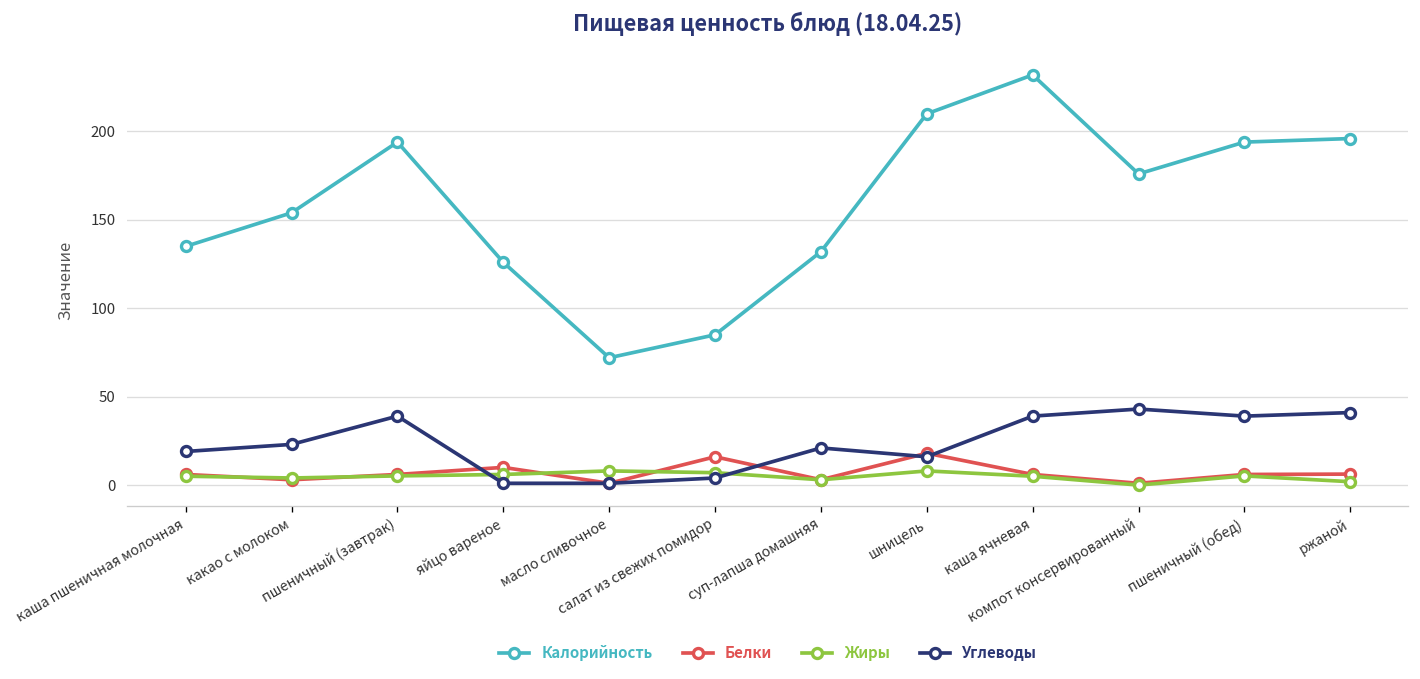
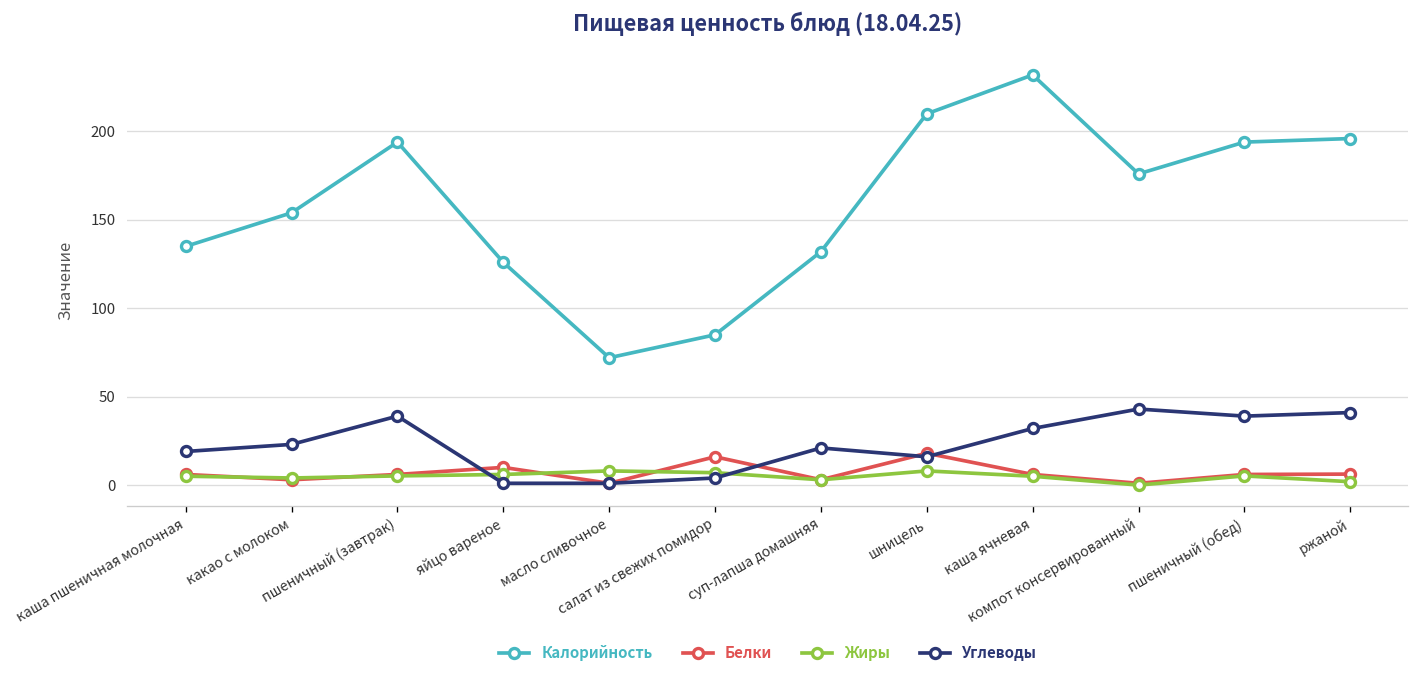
  {
    "Калорийность": {
      "каша пшеничная молочная": 135,
      "какао с молоком": 154,
      "пшеничный (завтрак)": 194,
      "яйцо вареное": 126,
      "масло сливочное": 72,
      "салат из свежих помидор": 85,
      "суп-лапша домашняя": 132,
      "шницель": 210,
      "каша ячневая": 232,
      "компот консервированный": 176,
      "пшеничный (обед)": 194,
      "ржаной": 196
    },
    "Белки": {
      "яйцо вареное": 10,
      "салат из свежих помидор": 16,
      "шницель": 18,
      "ржаной": 6
    },
    "Жиры": {
      "яйцо вареное": 6,
      "масло сливочное": 8,
      "салат из свежих помидор": 7,
      "шницель": 8,
      "ржаной": 2
    },
    "Углеводы": {
      "каша пшеничная молочная": 19,
      "какао с молоком": 23,
      "пшеничный (завтрак)": 39,
      "яйцо вареное": 1,
      "салат из свежих помидор": 4,
      "суп-лапша домашняя": 21,
      "шницель": 16,
-     "каша ячневая": 39,
+     "каша ячневая": 32,
      "компот консервированный": 43,
      "пшеничный (обед)": 39,
      "ржаной": 41
    }
  }
